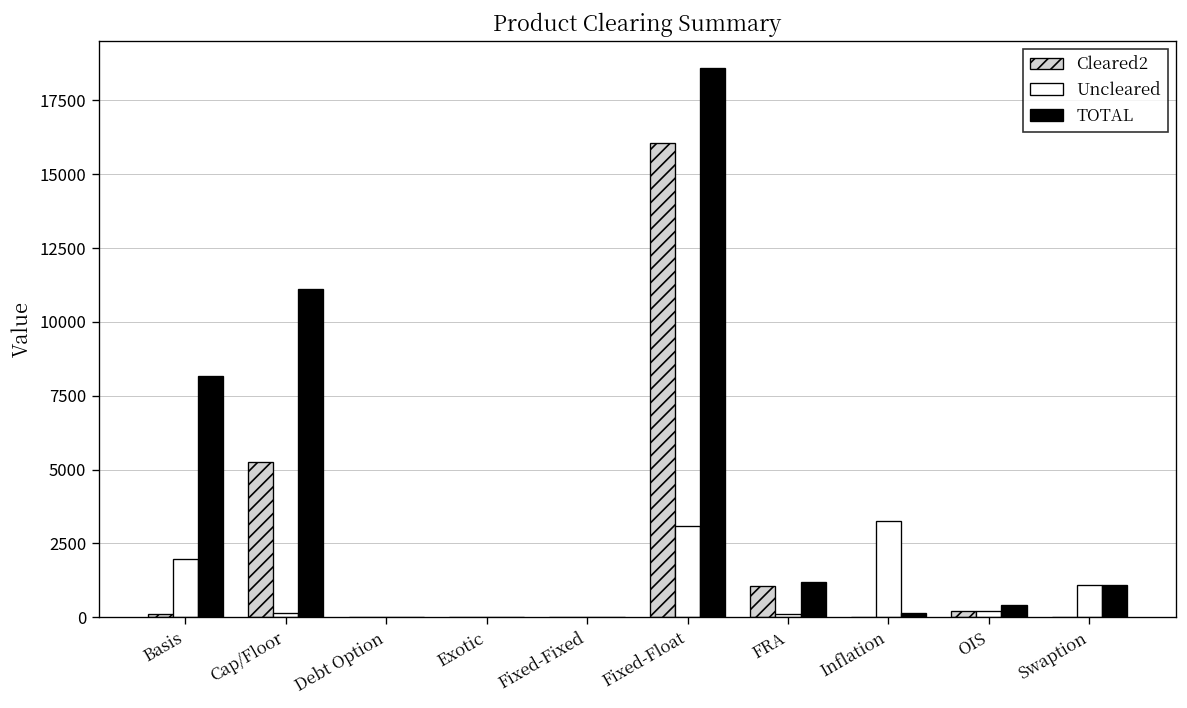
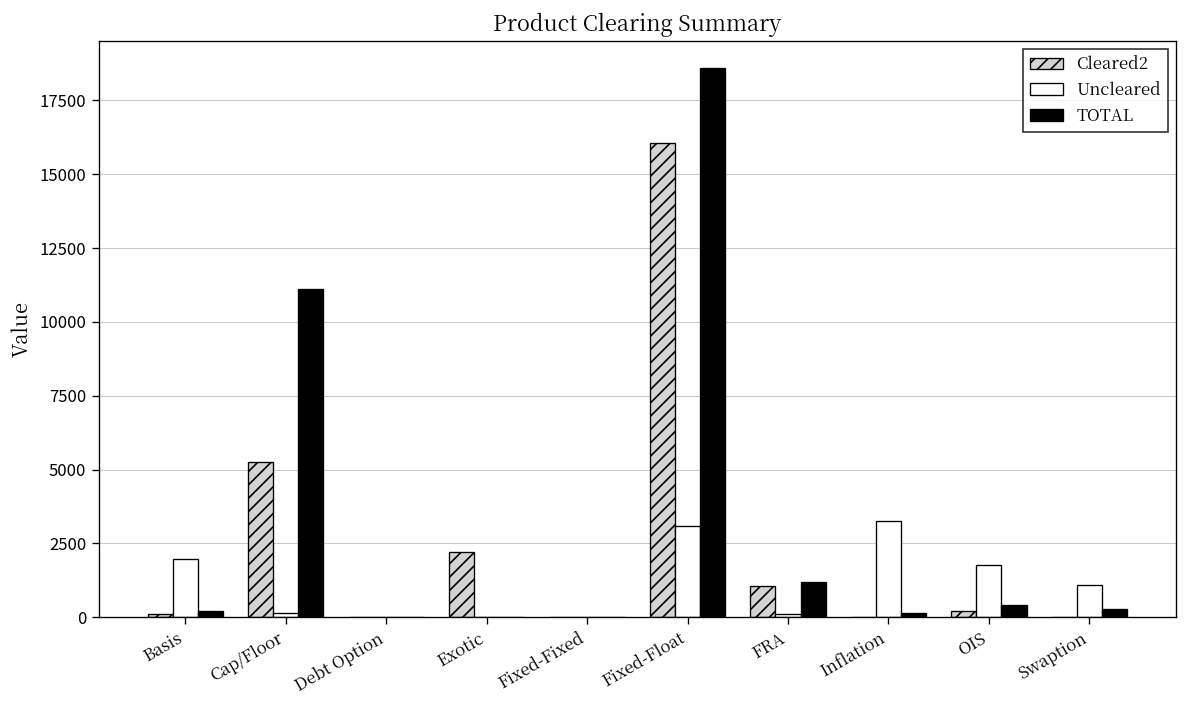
  {
    "Cleared2": {
      "Cap/Floor": 5200,
      "Debt Option": 0,
-     "Exotic": 0,
+     "Exotic": 2200,
      "Fixed-Fixed": 0,
      "Fixed-Float": 16000,
      "FRA": 1100,
      "Inflation": 0,
      "OIS": 200,
      "Swaption": 0
    },
    "Uncleared": {
      "Basis": 2000,
      "Cap/Floor": 200,
      "Debt Option": 0,
      "Exotic": 0,
      "Fixed-Float": 3100,
      "FRA": 100,
      "Inflation": 3300,
-     "OIS": 200,
+     "OIS": 1800,
      "Swaption": 1100
    },
    "TOTAL": {
-     "Basis": 8200,
+     "Basis": 200,
      "Cap/Floor": 11100,
      "Debt Option": 0,
      "Exotic": 0,
      "Fixed-Float": 18600,
      "FRA": 1200,
      "Inflation": 100,
      "OIS": 400,
-     "Swaption": 1100
+     "Swaption": 300
    }
  }
